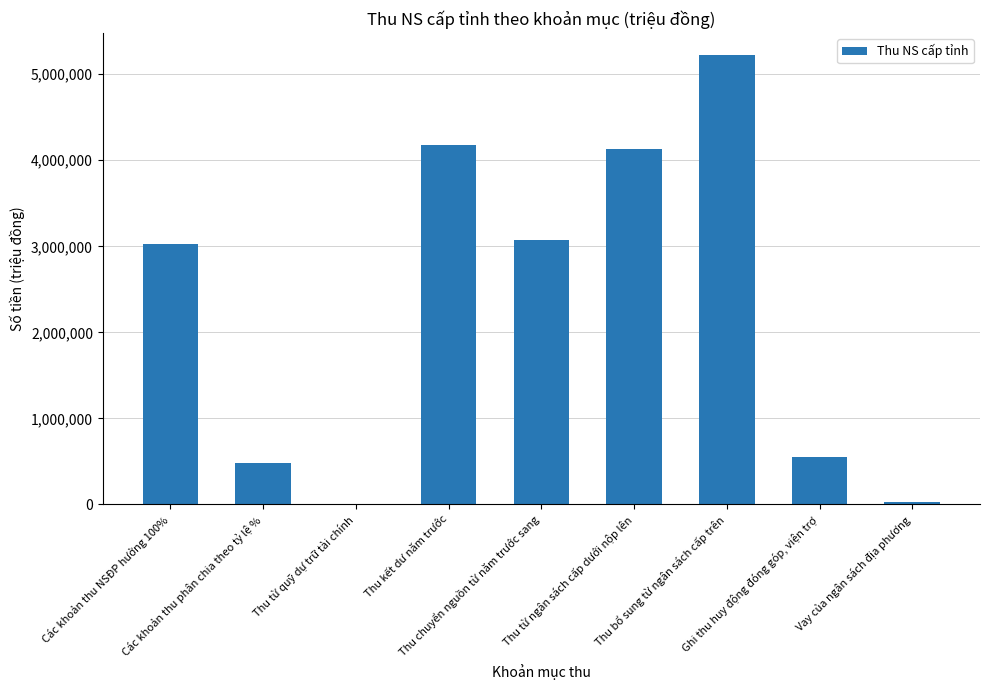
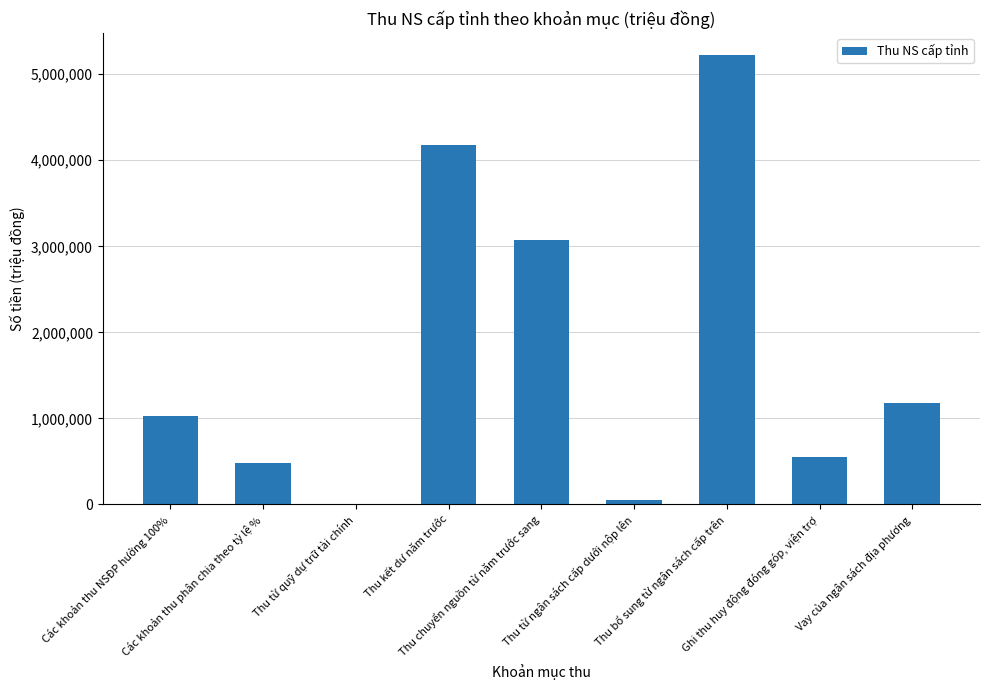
  {
-   "Các khoản thu NSĐP hưởng 100%": "3,000,000",
+   "Các khoản thu NSĐP hưởng 100%": "1,000,000",
    "Các khoản thu phân chia theo tỷ lệ %": "500,000",
    "Thu từ quỹ dự trữ tài chính": "0",
    "Thu kết dư năm trước": "4,200,000",
    "Thu chuyển nguồn từ năm trước sang": "3,100,000",
-   "Thu từ ngân sách cấp dưới nộp lên": "4,100,000",
+   "Thu từ ngân sách cấp dưới nộp lên": "0",
    "Thu bổ sung từ ngân sách cấp trên": "5,200,000",
    "Ghi thu huy động đóng góp, viện trợ": "600,000",
-   "Vay của ngân sách địa phương": "0"
+   "Vay của ngân sách địa phương": "1,200,000"
  }
